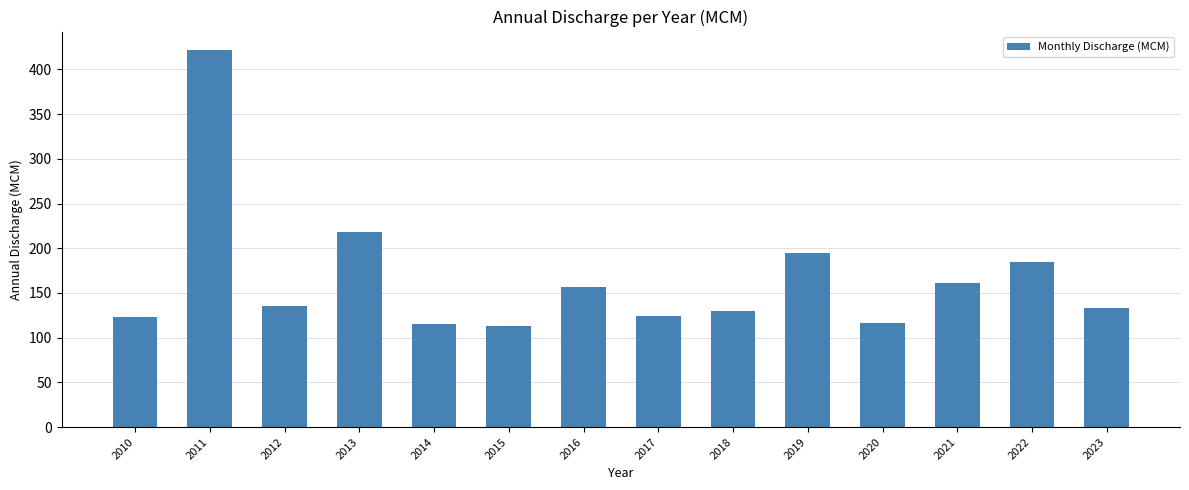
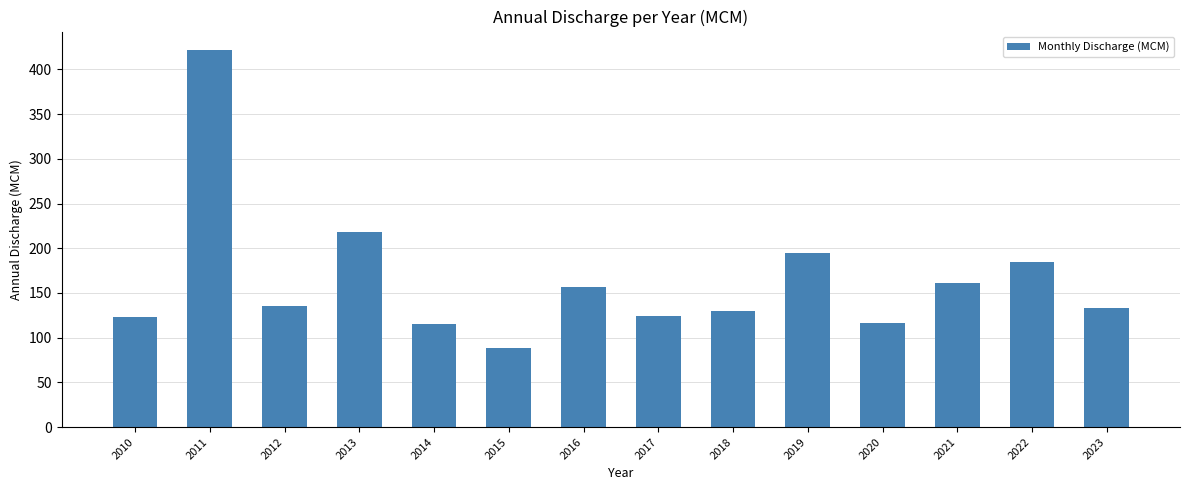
  {
    "2010": 120,
    "2011": 420,
    "2012": 140,
    "2013": 220,
    "2014": 120,
-   "2015": 110,
+   "2015": 90,
    "2016": 160,
    "2017": 120,
    "2018": 130,
    "2019": 190,
    "2020": 120,
    "2021": 160,
    "2022": 180,
    "2023": 130
  }
